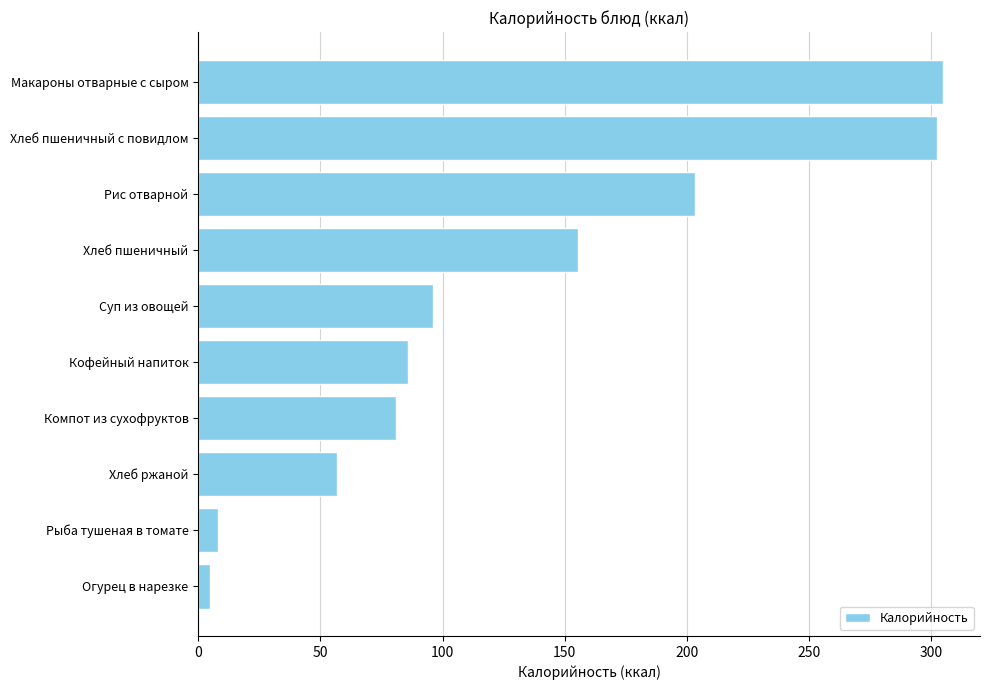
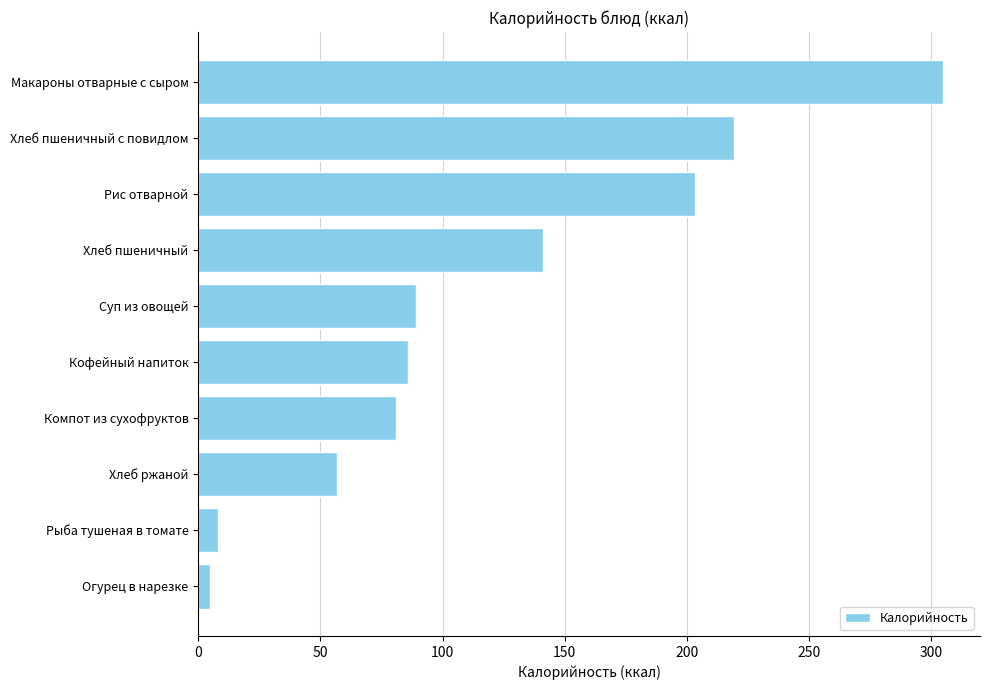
  {
    "Макароны отварные с сыром": 305,
-   "Хлеб пшеничный с повидлом": 302,
+   "Хлеб пшеничный с повидлом": 219,
    "Рис отварной": 204,
-   "Хлеб пшеничный": 156,
-   "Суп из овощей": 96,
+   "Хлеб пшеничный": 141,
+   "Суп из овощей": 89,
    "Кофейный напиток": 86,
    "Компот из сухофруктов": 81,
    "Хлеб ржаной": 57,
    "Рыба тушеная в томате": 8,
    "Огурец в нарезке": 5
  }
